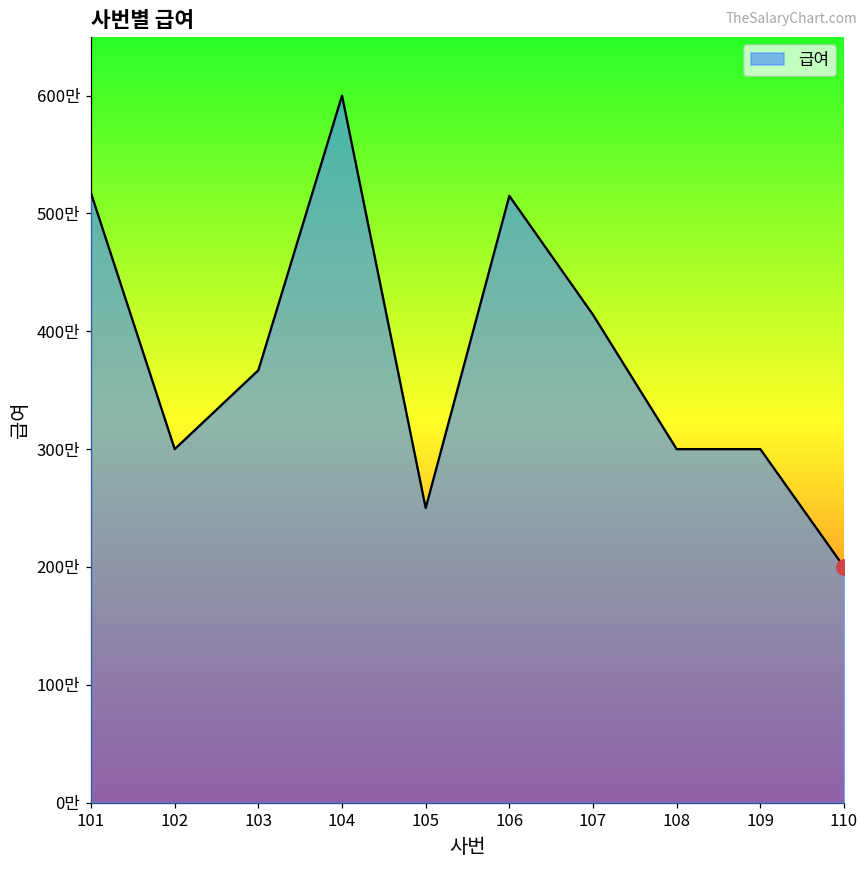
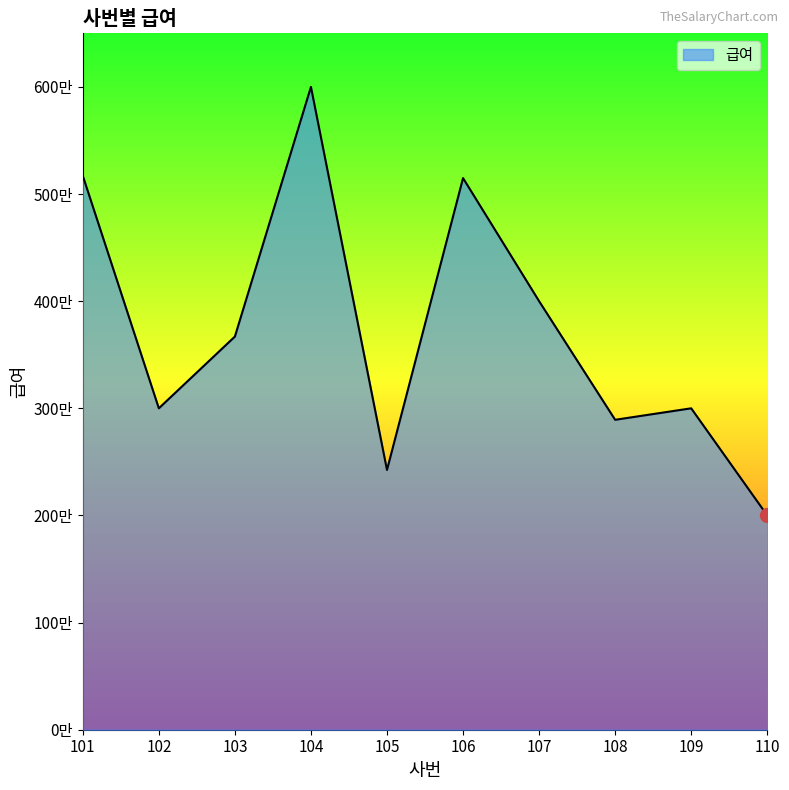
  {
    "급여": {
      "101": "517만",
      "102": "300만",
      "103": "367만",
      "104": "600만",
-     "105": "250만",
+     "105": "242만",
      "106": "515만",
-     "107": "414만",
-     "108": "300만",
+     "107": "400만",
+     "108": "289만",
      "109": "300만"
    }
  }
